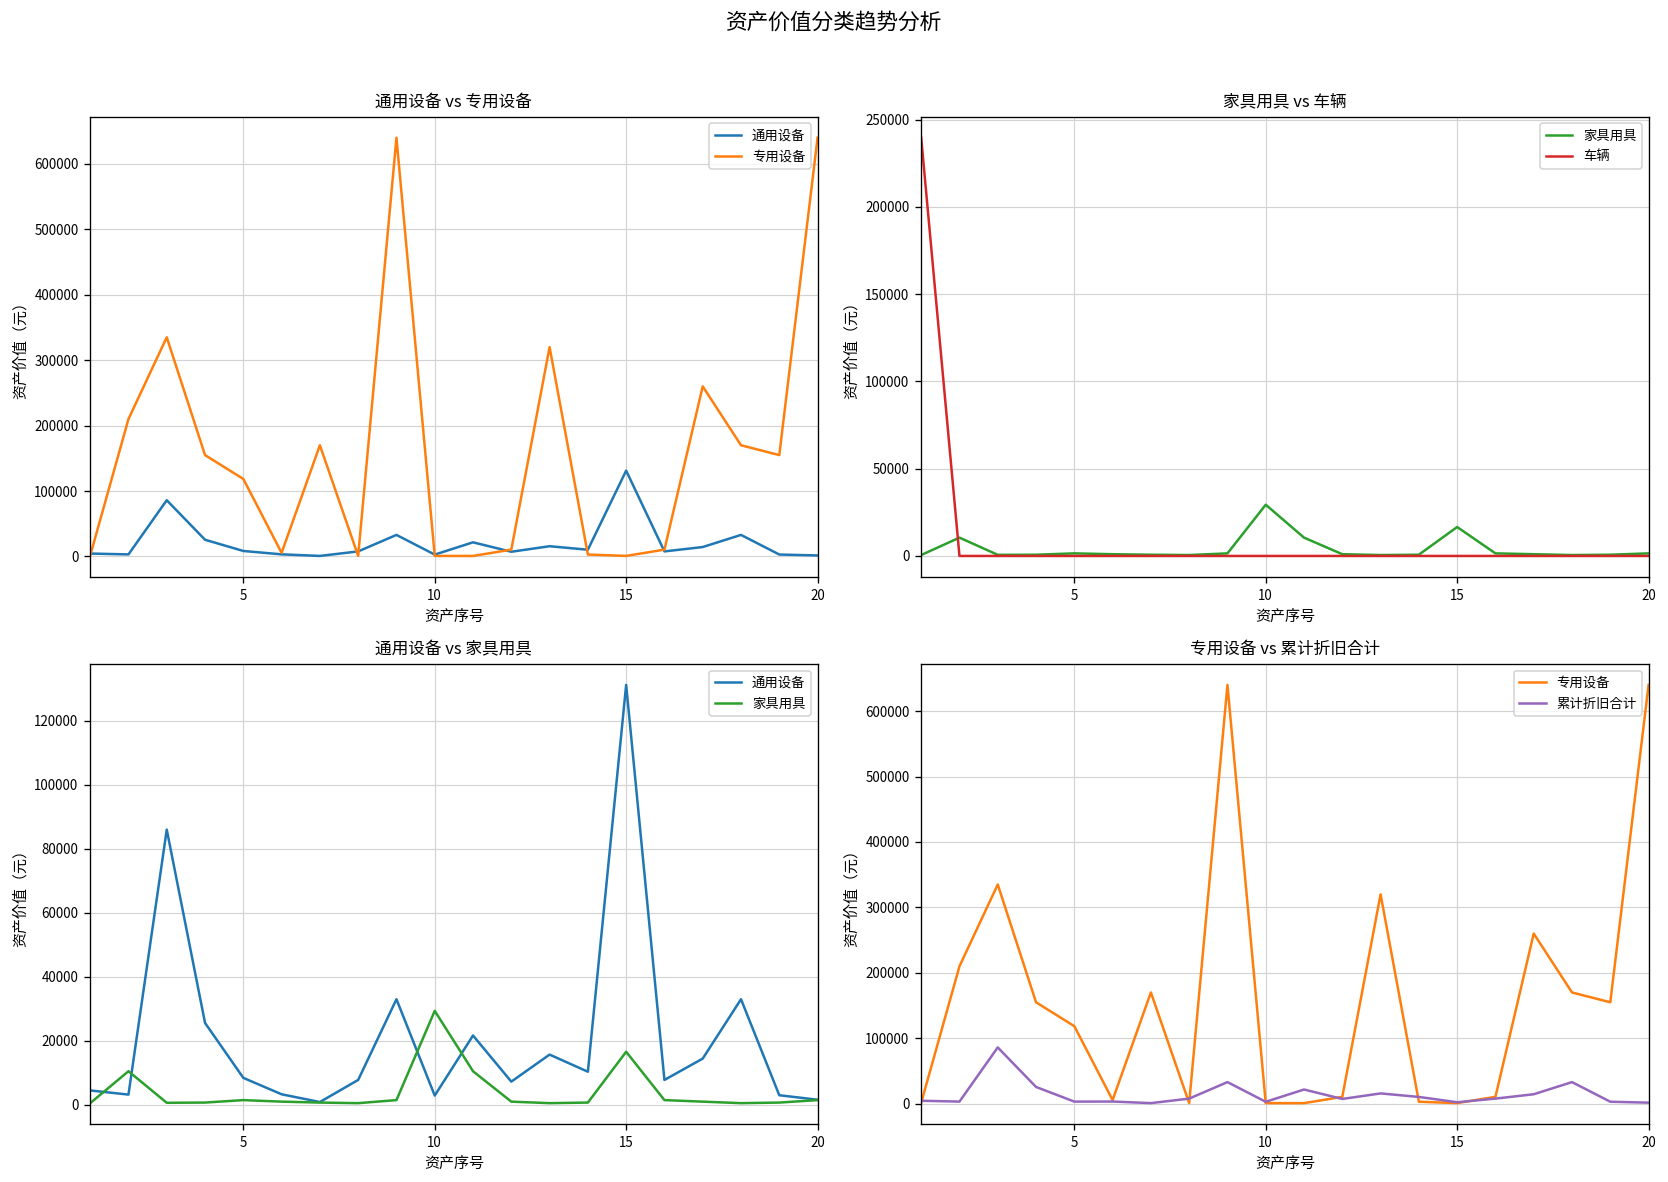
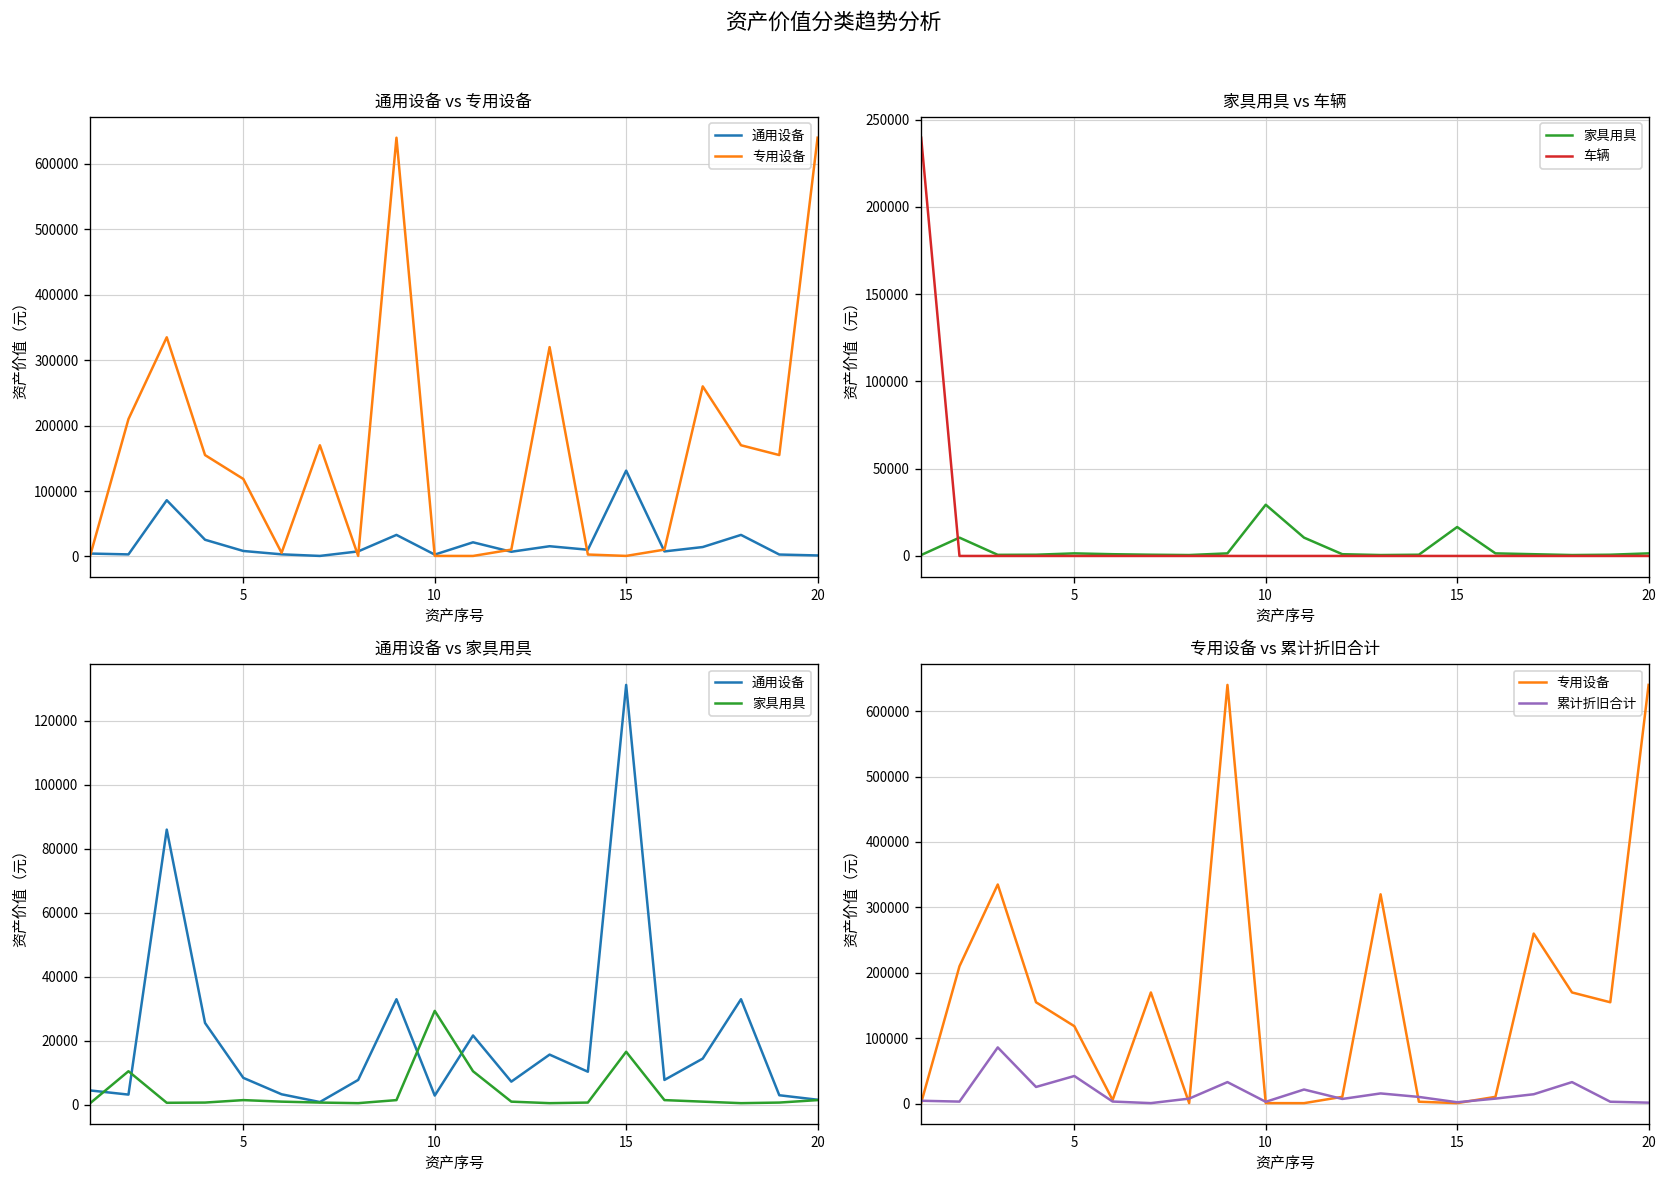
  {
    "通用设备 vs 专用设备": {
      "通用设备": {
        "5": 10000,
        "15": 130000,
        "20": 0
      },
      "专用设备": {
        "5": 120000,
        "15": 0,
        "20": 640000
      }
    },
    "家具用具 vs 车辆": {
      "家具用具": {
        "10": 29000,
        "15": 17000
      },
      "车辆": {
        "10": 0,
        "15": 0
      }
    },
    "通用设备 vs 家具用具": {
      "通用设备": {
        "5": 8000,
        "10": 3000,
        "15": 131000
      },
      "家具用具": {
        "5": 1000,
        "10": 29000,
        "15": 17000
      }
    },
    "专用设备 vs 累计折旧合计": {
      "专用设备": {
        "5": 120000,
        "20": 640000
      },
      "累计折旧合计": {
-       "5": 0,
+       "5": 40000,
        "20": 0
      }
    }
  }
